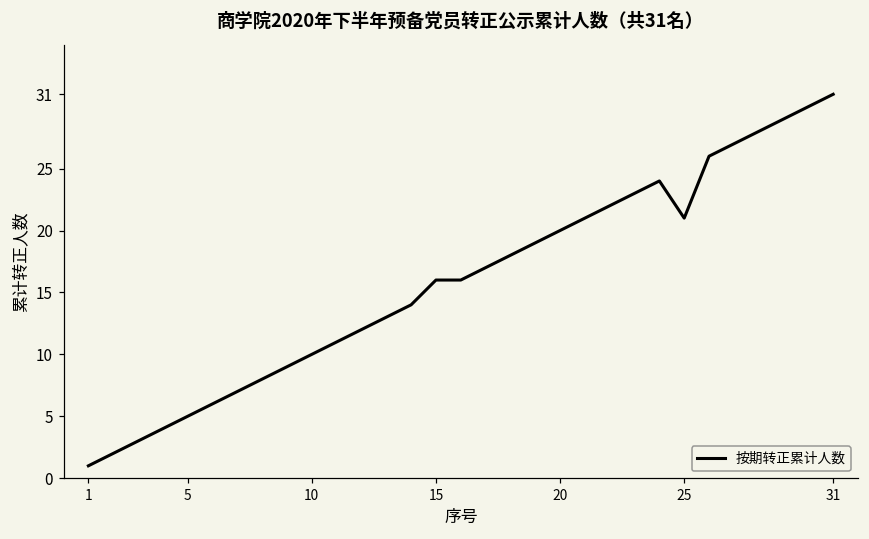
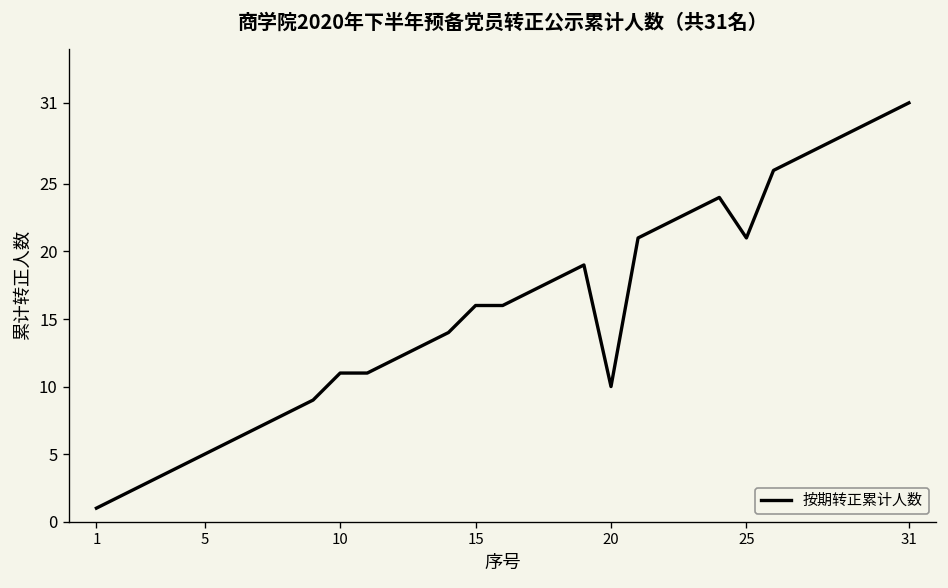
  {
    "1": 1,
    "5": 5,
-   "10": 10,
+   "10": 11,
    "15": 16,
-   "20": 20,
+   "20": 10,
    "25": 21,
    "31": 31
  }
